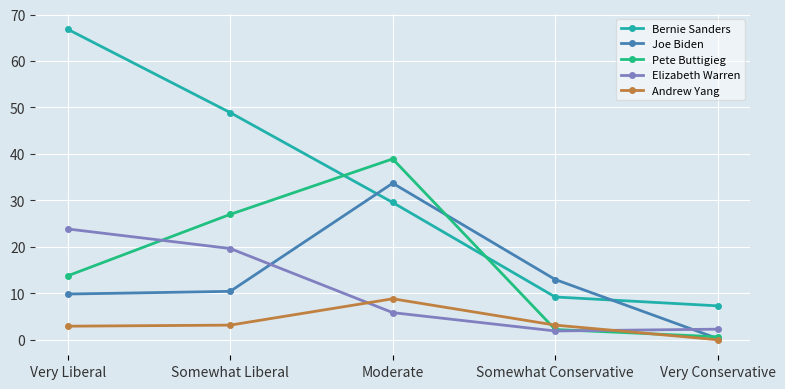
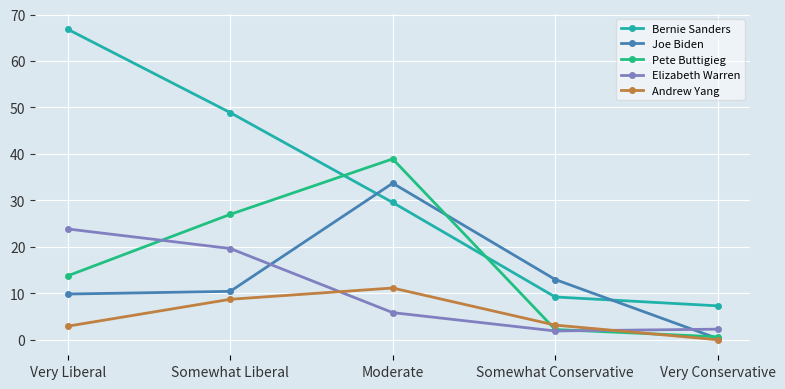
  {
    "Andrew Yang": {
      "Very Liberal": 3,
-     "Somewhat Liberal": 3,
-     "Moderate": 9,
+     "Somewhat Liberal": 9,
+     "Moderate": 11,
      "Somewhat Conservative": 3
    }
  }
